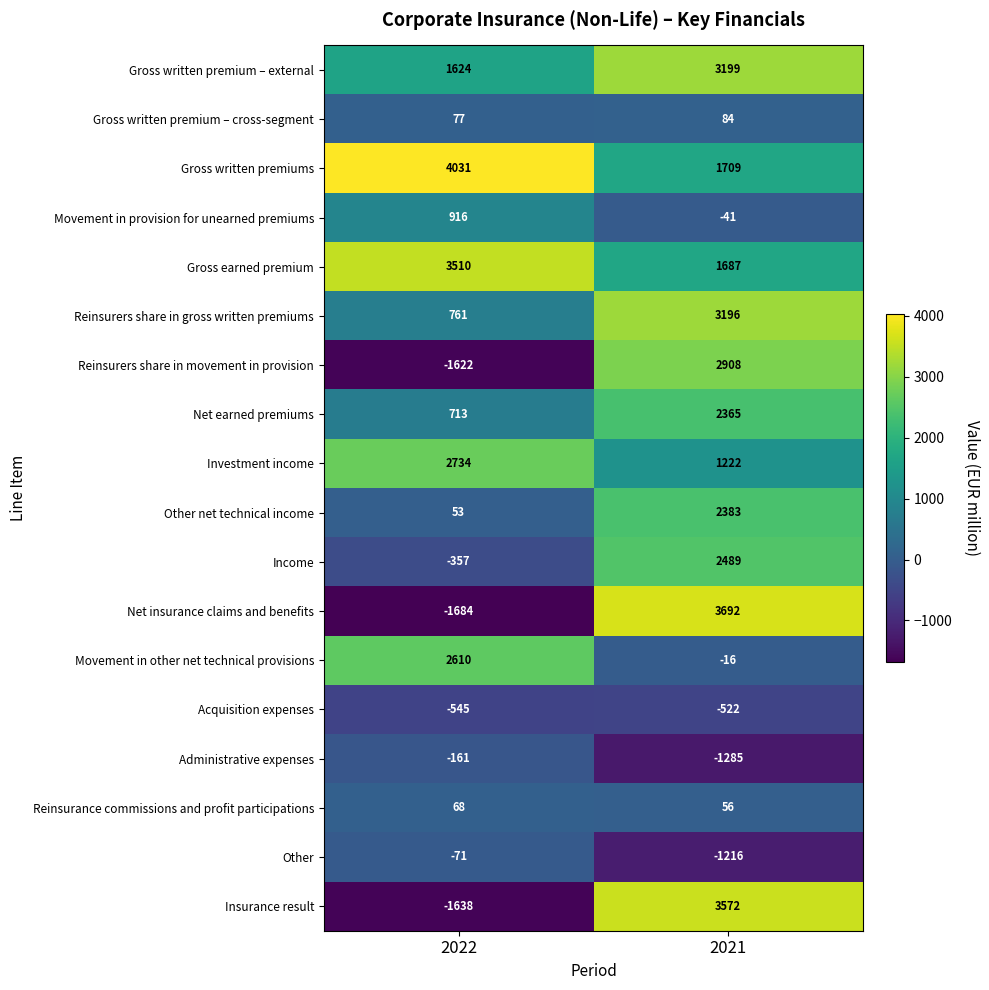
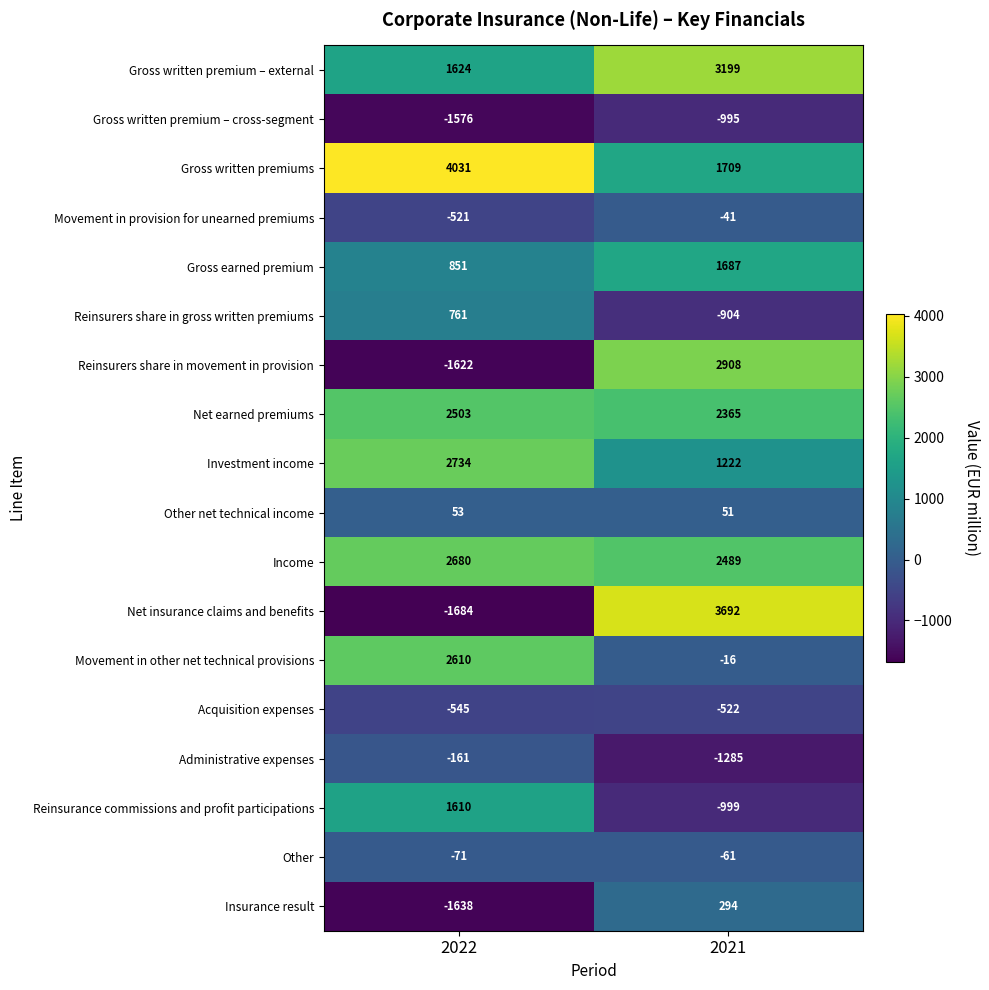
  {
    "Gross written premium – external": {
      "2022": 1624,
      "2021": 3199
    },
    "Gross written premium – cross-segment": {
-     "2022": 77,
-     "2021": 84
+     "2022": -1576,
+     "2021": -995
    },
    "Gross written premiums": {
      "2022": 4031,
      "2021": 1709
    },
    "Movement in provision for unearned premiums": {
-     "2022": 916,
+     "2022": -521,
      "2021": -41
    },
    "Gross earned premium": {
-     "2022": 3510,
+     "2022": 851,
      "2021": 1687
    },
    "Reinsurers share in gross written premiums": {
      "2022": 761,
-     "2021": 3196
+     "2021": -904
    },
    "Reinsurers share in movement in provision": {
      "2022": -1622,
      "2021": 2908
    },
    "Net earned premiums": {
-     "2022": 713,
+     "2022": 2503,
      "2021": 2365
    },
    "Investment income": {
      "2022": 2734,
      "2021": 1222
    },
    "Other net technical income": {
      "2022": 53,
-     "2021": 2383
+     "2021": 51
    },
    "Income": {
-     "2022": -357,
+     "2022": 2680,
      "2021": 2489
    },
    "Net insurance claims and benefits": {
      "2022": -1684,
      "2021": 3692
    },
    "Movement in other net technical provisions": {
      "2022": 2610,
      "2021": -16
    },
    "Acquisition expenses": {
      "2022": -545,
      "2021": -522
    },
    "Administrative expenses": {
      "2022": -161,
      "2021": -1285
    },
    "Reinsurance commissions and profit participations": {
-     "2022": 68,
-     "2021": 56
+     "2022": 1610,
+     "2021": -999
    },
    "Other": {
      "2022": -71,
-     "2021": -1216
+     "2021": -61
    },
    "Insurance result": {
      "2022": -1638,
-     "2021": 3572
+     "2021": 294
    }
  }
